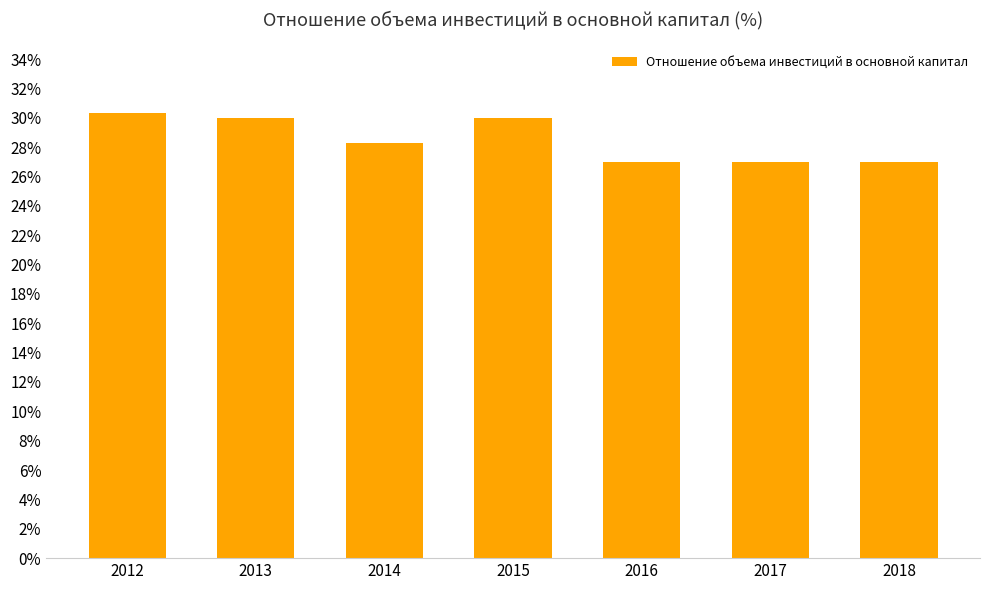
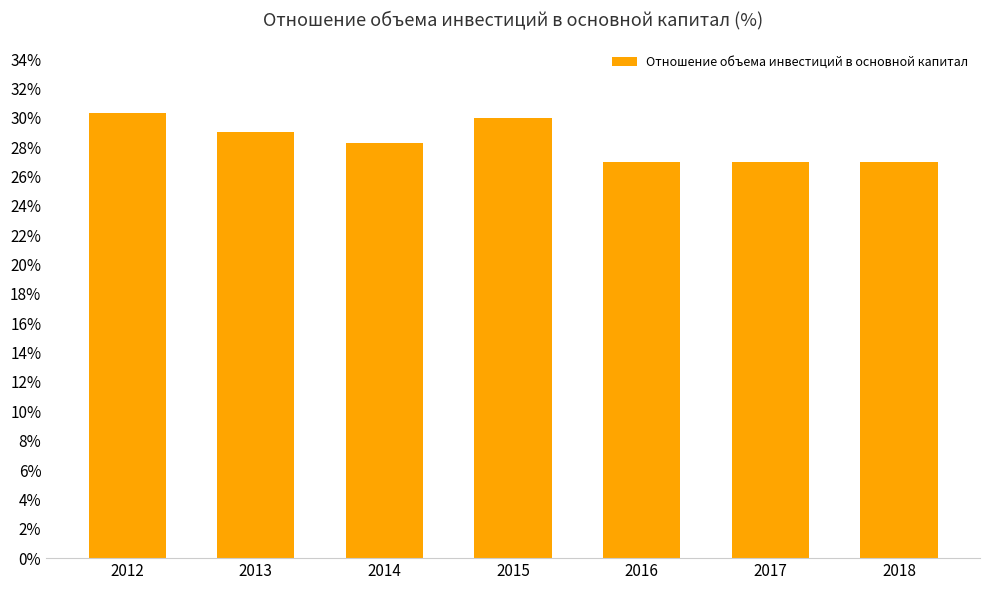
  {
    "2012": "30.3%",
-   "2013": "30%",
+   "2013": "29%",
    "2014": "28.3%",
    "2015": "30%",
    "2016": "27%",
    "2017": "27%",
    "2018": "27%"
  }
